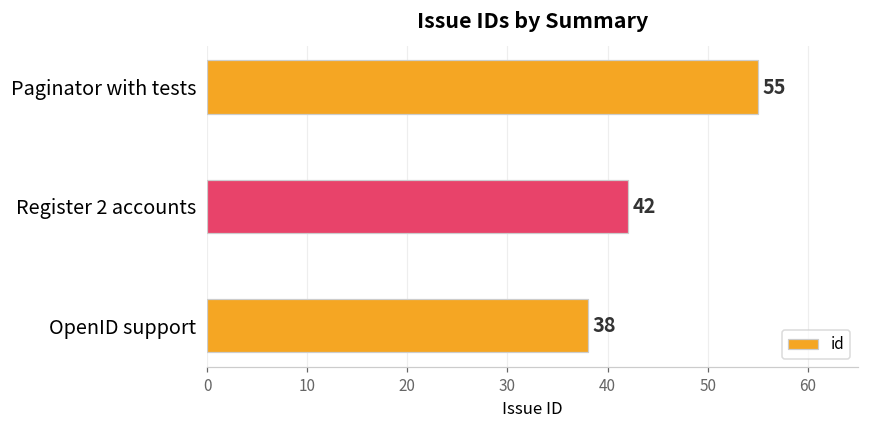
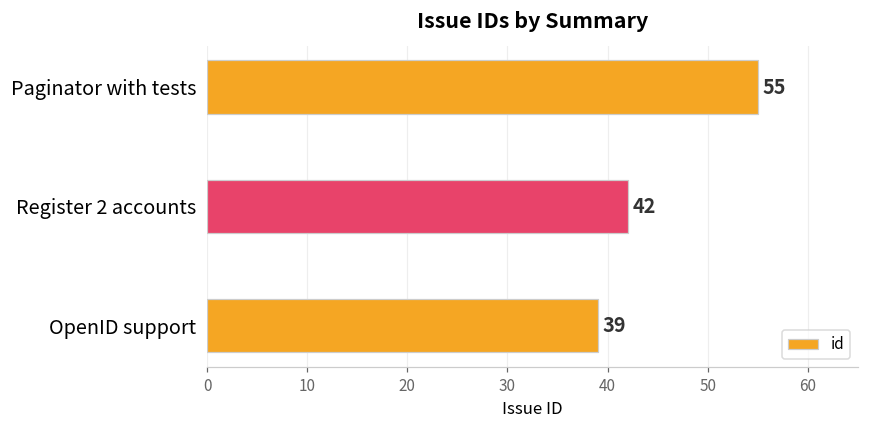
  {
    "Paginator with tests": 55,
    "Register 2 accounts": 42,
-   "OpenID support": 38
+   "OpenID support": 39
  }
